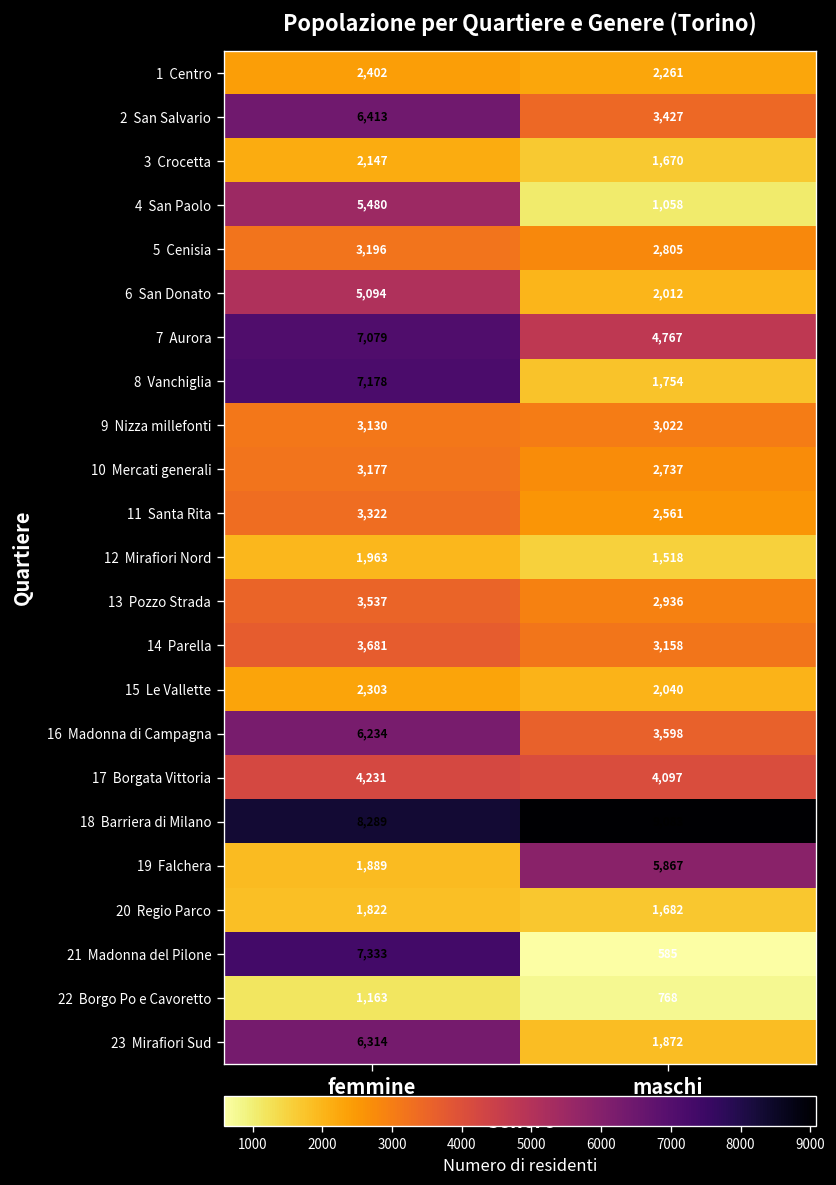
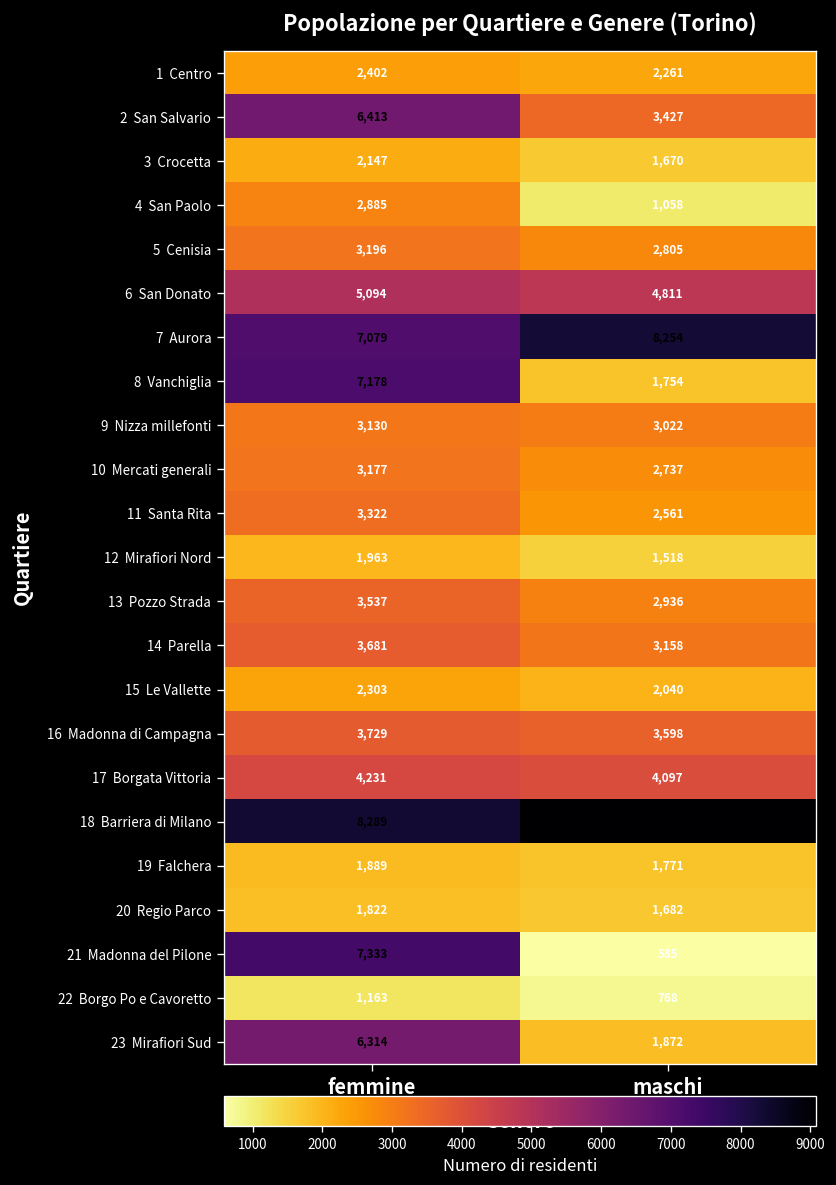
  {
    "1 Centro": {
      "femmine": "2,402",
      "maschi": "2,261"
    },
    "2 San Salvario": {
      "femmine": "6,413",
      "maschi": "3,427"
    },
    "3 Crocetta": {
      "femmine": "2,147",
      "maschi": "1,670"
    },
    "4 San Paolo": {
-     "femmine": "5,480",
+     "femmine": "2,885",
      "maschi": "1,058"
    },
    "5 Cenisia": {
      "femmine": "3,196",
      "maschi": "2,805"
    },
    "6 San Donato": {
      "femmine": "5,094",
-     "maschi": "2,012"
+     "maschi": "4,811"
    },
    "7 Aurora": {
      "femmine": "7,079",
-     "maschi": "4,767"
+     "maschi": "8,254"
    },
    "8 Vanchiglia": {
      "femmine": "7,178",
      "maschi": "1,754"
    },
    "9 Nizza millefonti": {
      "femmine": "3,130",
      "maschi": "3,022"
    },
    "10 Mercati generali": {
      "femmine": "3,177",
      "maschi": "2,737"
    },
    "11 Santa Rita": {
      "femmine": "3,322",
      "maschi": "2,561"
    },
    "12 Mirafiori Nord": {
      "femmine": "1,963",
      "maschi": "1,518"
    },
    "13 Pozzo Strada": {
      "femmine": "3,537",
      "maschi": "2,936"
    },
    "14 Parella": {
      "femmine": "3,681",
      "maschi": "3,158"
    },
    "15 Le Vallette": {
      "femmine": "2,303",
      "maschi": "2,040"
    },
    "16 Madonna di Campagna": {
-     "femmine": "6,234",
+     "femmine": "3,729",
      "maschi": "3,598"
    },
    "17 Borgata Vittoria": {
      "femmine": "4,231",
      "maschi": "4,097"
    },
    "18 Barriera di Milano": {
      "femmine": "8,289"
    },
    "19 Falchera": {
      "femmine": "1,889",
-     "maschi": "5,867"
+     "maschi": "1,771"
    },
    "20 Regio Parco": {
      "femmine": "1,822",
      "maschi": "1,682"
    },
    "21 Madonna del Pilone": {
      "femmine": "7,333",
      "maschi": "585"
    },
    "22 Borgo Po e Cavoretto": {
      "femmine": "1,163",
      "maschi": "768"
    },
    "23 Mirafiori Sud": {
      "femmine": "6,314",
      "maschi": "1,872"
    }
  }
